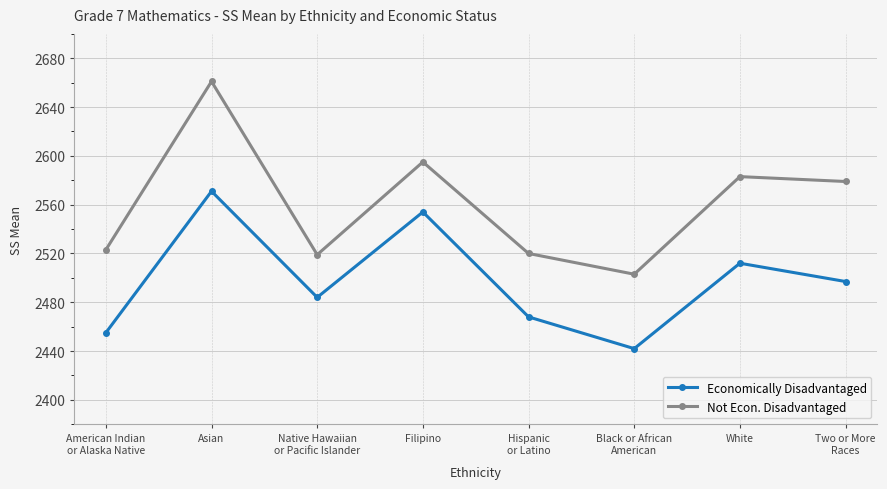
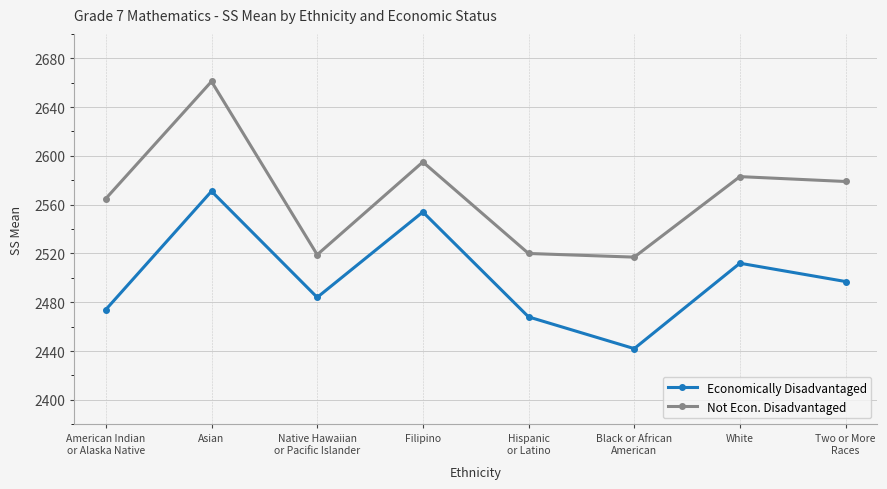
  {
    "Economically Disadvantaged": {
-     "American Indian or Alaska Native": 2455,
+     "American Indian or Alaska Native": 2474,
      "Asian": 2571,
      "Native Hawaiian or Pacific Islander": 2484,
      "Filipino": 2554,
      "Hispanic or Latino": 2468,
      "Black or African American": 2442,
      "White": 2512,
      "Two or More Races": 2497
    },
    "Not Econ. Disadvantaged": {
-     "American Indian or Alaska Native": 2523,
+     "American Indian or Alaska Native": 2565,
      "Asian": 2661,
      "Native Hawaiian or Pacific Islander": 2519,
      "Filipino": 2595,
      "Hispanic or Latino": 2520,
-     "Black or African American": 2503,
+     "Black or African American": 2517,
      "White": 2583,
      "Two or More Races": 2579
    }
  }
